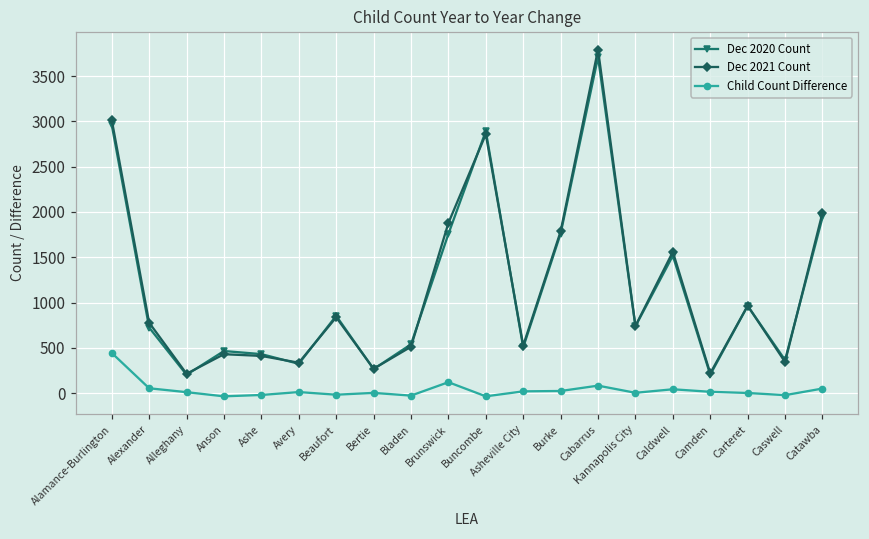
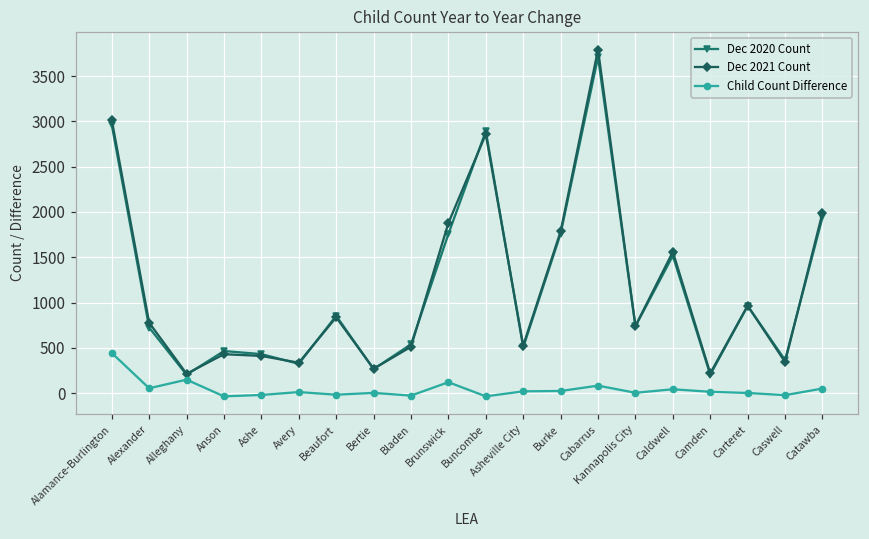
  {
    "Child Count Difference": {
      "Alamance-Burlington": 400,
      "Alexander": 100,
-     "Alleghany": 0,
+     "Alleghany": 100,
      "Anson": 0,
      "Ashe": 0,
      "Avery": 0,
      "Beaufort": 0,
      "Bertie": 0,
      "Bladen": 0,
      "Brunswick": 100,
      "Buncombe": 0,
      "Asheville City": 0,
      "Burke": 0,
      "Cabarrus": 100,
      "Kannapolis City": 0,
      "Caldwell": 0,
      "Camden": 0,
      "Carteret": 0,
      "Caswell": 0,
      "Catawba": 100
    }
  }
